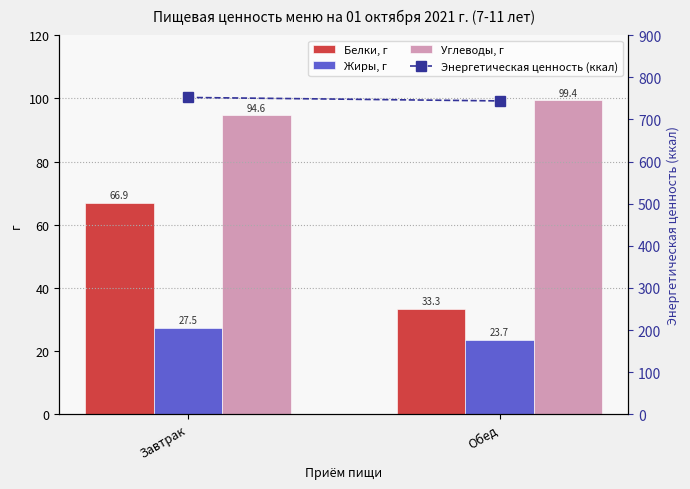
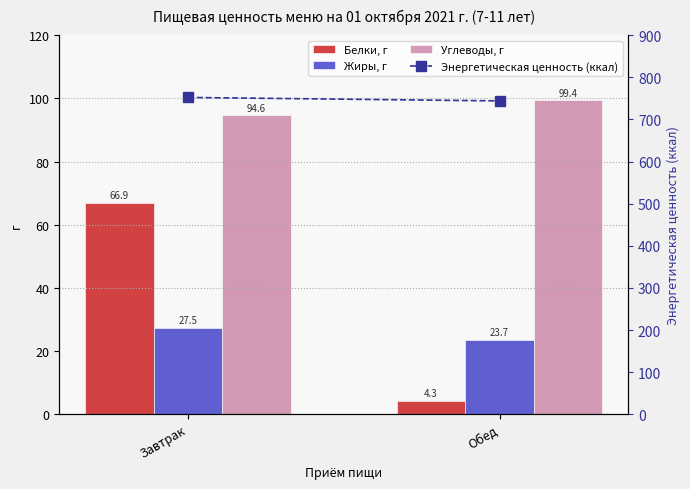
  {
    "Белки, г": {
      "Завтрак": 66.9,
-     "Обед": 33.3
+     "Обед": 4.3
    },
    "Углеводы, г": {
      "Завтрак": 94.6,
      "Обед": 99.4
    }
  }
